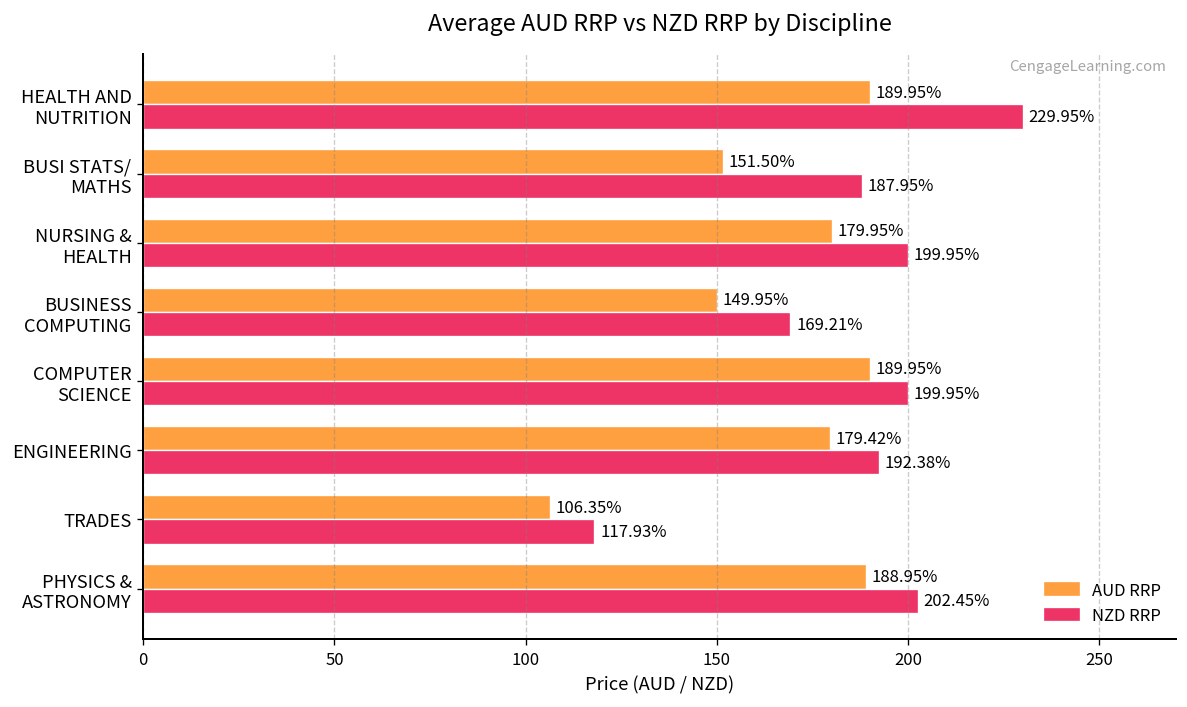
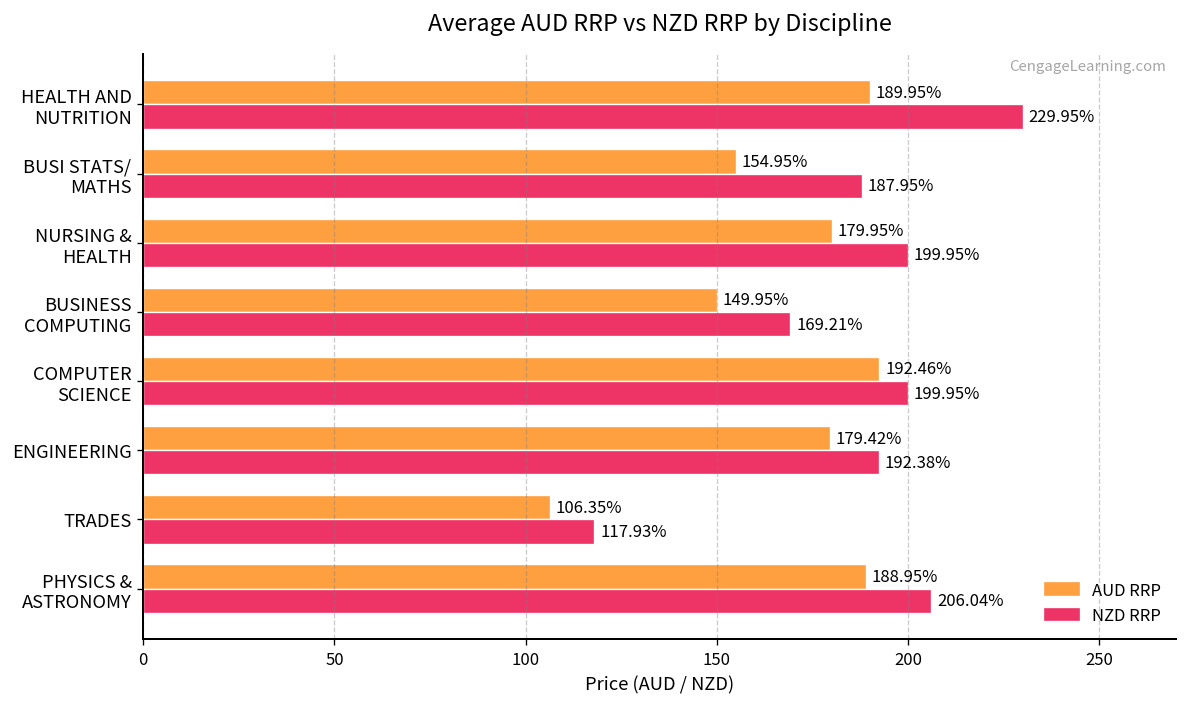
  {
    "AUD RRP": {
      "HEALTH AND NUTRITION": "189.95%",
-     "BUSI STATS/ MATHS": "151.50%",
+     "BUSI STATS/ MATHS": "154.95%",
      "NURSING & HEALTH": "179.95%",
      "BUSINESS COMPUTING": "149.95%",
-     "COMPUTER SCIENCE": "189.95%",
+     "COMPUTER SCIENCE": "192.46%",
      "ENGINEERING": "179.42%",
      "TRADES": "106.35%",
      "PHYSICS & ASTRONOMY": "188.95%"
    },
    "NZD RRP": {
      "HEALTH AND NUTRITION": "229.95%",
      "BUSI STATS/ MATHS": "187.95%",
      "NURSING & HEALTH": "199.95%",
      "BUSINESS COMPUTING": "169.21%",
      "COMPUTER SCIENCE": "199.95%",
      "ENGINEERING": "192.38%",
      "TRADES": "117.93%",
-     "PHYSICS & ASTRONOMY": "202.45%"
+     "PHYSICS & ASTRONOMY": "206.04%"
    }
  }
